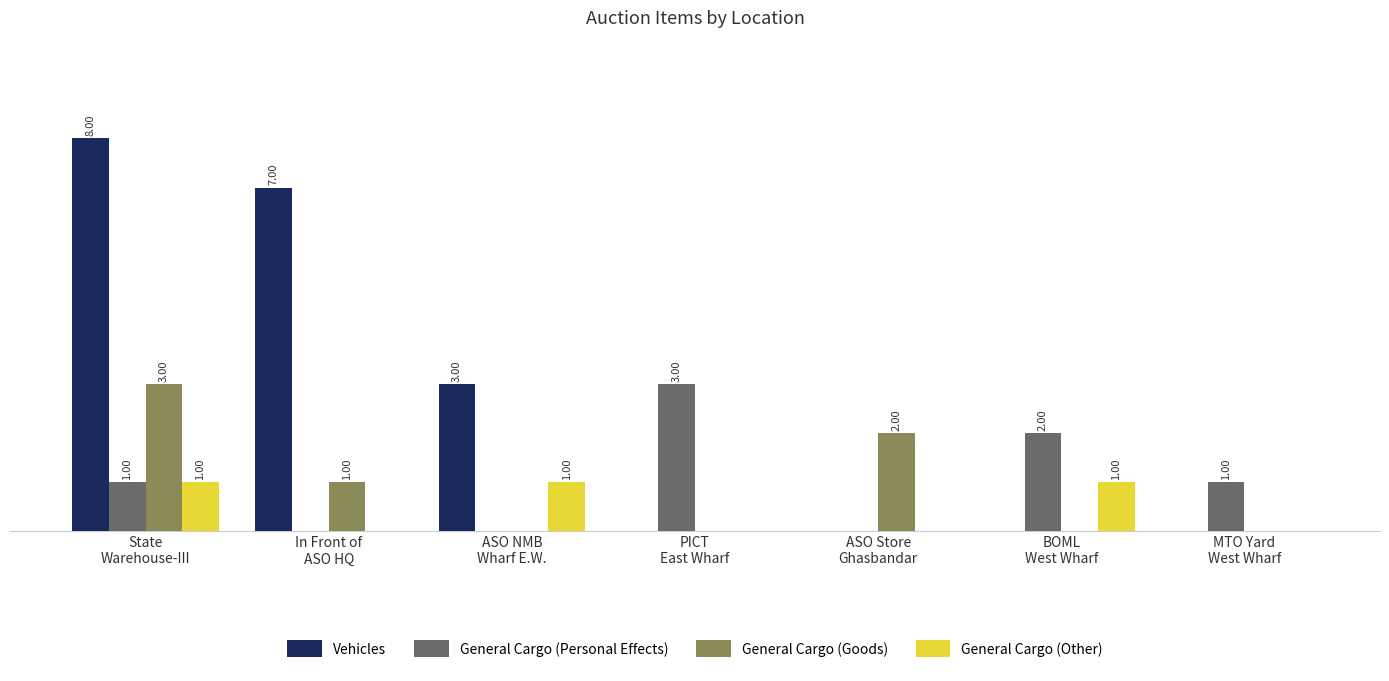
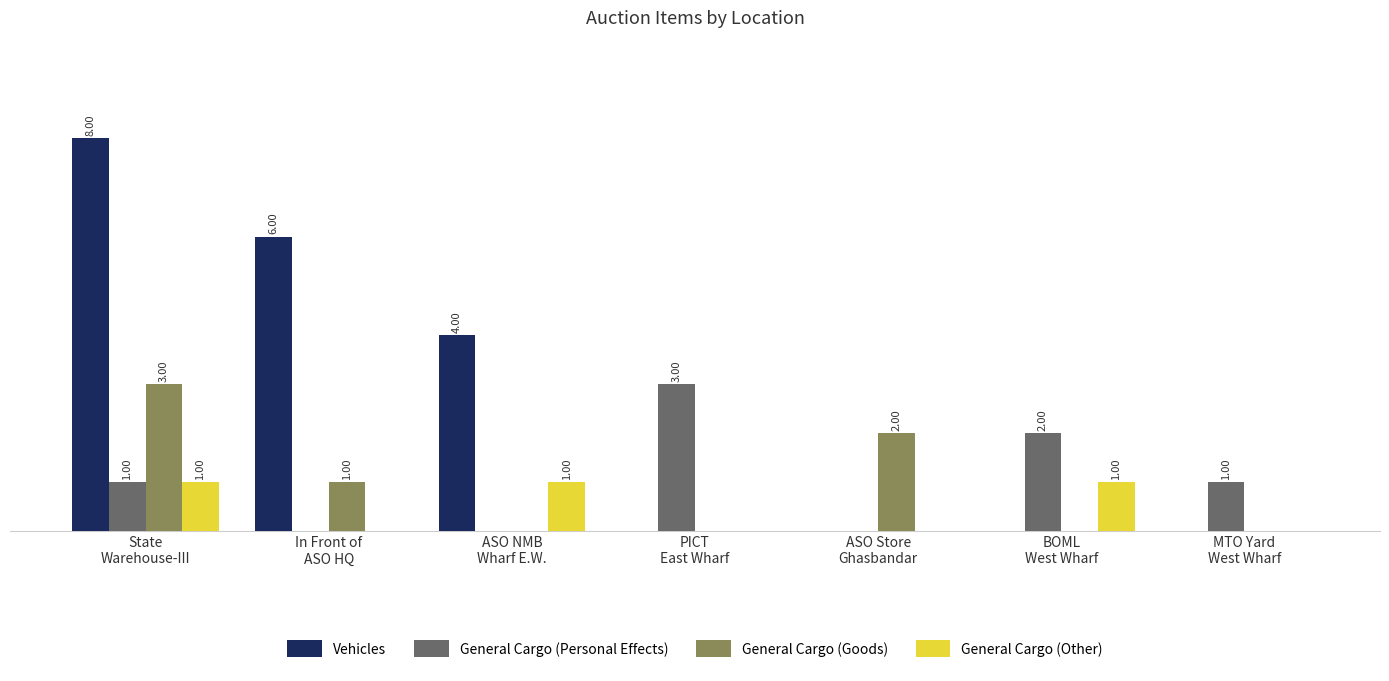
  {
    "Vehicles": {
      "State Warehouse-III": 8.00,
-     "In Front of ASO HQ": 7.00,
-     "ASO NMB Wharf E.W.": 3.00
+     "In Front of ASO HQ": 6.00,
+     "ASO NMB Wharf E.W.": 4.00
    },
    "General Cargo (Other)": {
      "State Warehouse-III": 1.00,
      "ASO NMB Wharf E.W.": 1.00,
      "BOML West Wharf": 1.00
    }
  }
